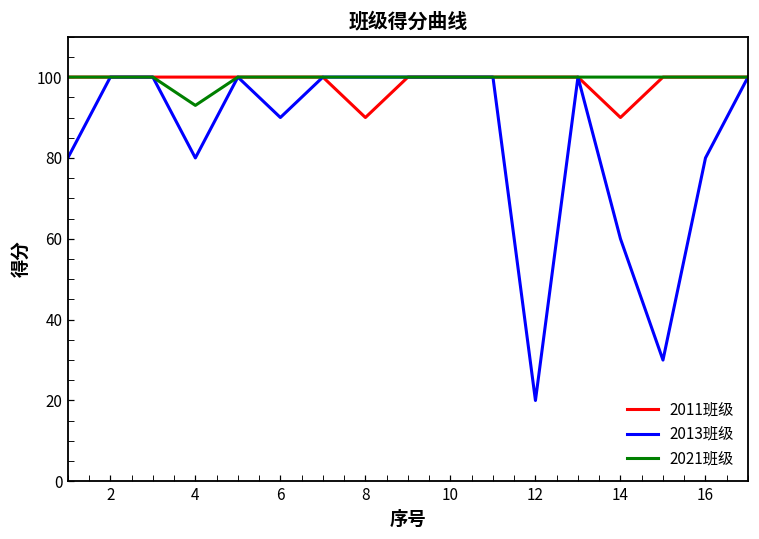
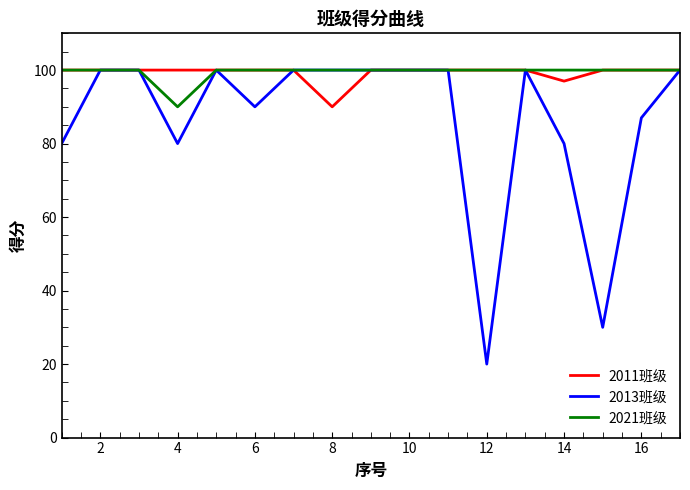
  {
    "2011班级": {
      "4": 100,
      "8": 90,
-     "14": 90
+     "14": 97
    },
    "2013班级": {
      "4": 80,
      "6": 90,
      "12": 20,
-     "14": 60,
-     "16": 80
+     "14": 80,
+     "16": 87
    },
    "2021班级": {
-     "4": 93,
+     "4": 90,
      "14": 100
    }
  }
